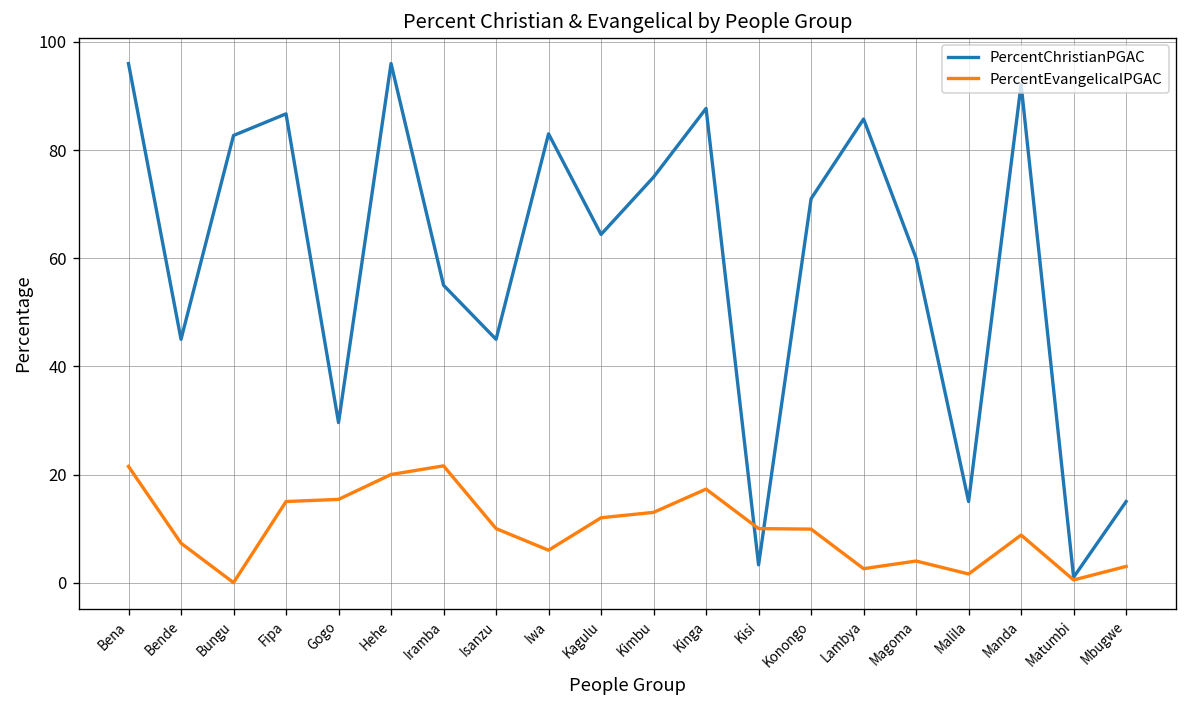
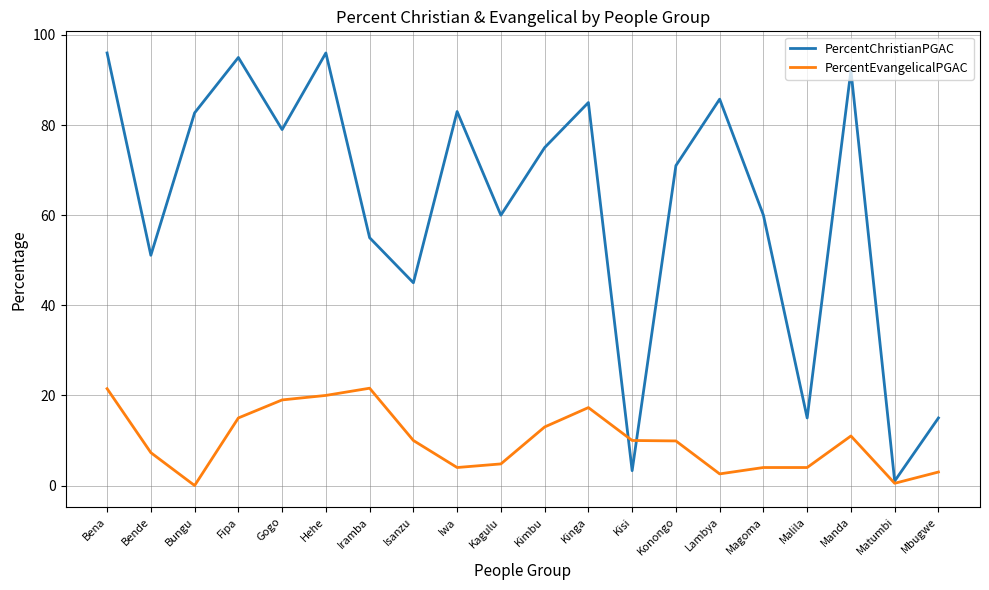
  {
    "PercentChristianPGAC": {
      "Bena": 96,
-     "Bende": 45,
+     "Bende": 51,
      "Bungu": 83,
-     "Fipa": 87,
-     "Gogo": 30,
+     "Fipa": 95,
+     "Gogo": 79,
      "Hehe": 96,
      "Iramba": 55,
      "Isanzu": 45,
      "Iwa": 83,
-     "Kagulu": 64,
+     "Kagulu": 60,
      "Kimbu": 75,
-     "Kinga": 88,
+     "Kinga": 85,
      "Kisi": 3,
      "Konongo": 71,
      "Lambya": 86,
      "Magoma": 60,
      "Malila": 15,
      "Mbugwe": 15
    },
    "PercentEvangelicalPGAC": {
      "Bena": 22,
      "Bende": 7,
      "Bungu": 0,
      "Fipa": 15,
-     "Gogo": 15,
+     "Gogo": 19,
      "Hehe": 20,
      "Iramba": 22,
      "Isanzu": 10,
-     "Iwa": 6,
-     "Kagulu": 12,
+     "Iwa": 4,
+     "Kagulu": 5,
      "Kimbu": 13,
      "Kinga": 17,
      "Kisi": 10,
      "Konongo": 10,
      "Lambya": 3,
      "Magoma": 4,
-     "Malila": 2,
-     "Manda": 9,
+     "Malila": 4,
+     "Manda": 11,
      "Mbugwe": 3
    }
  }
